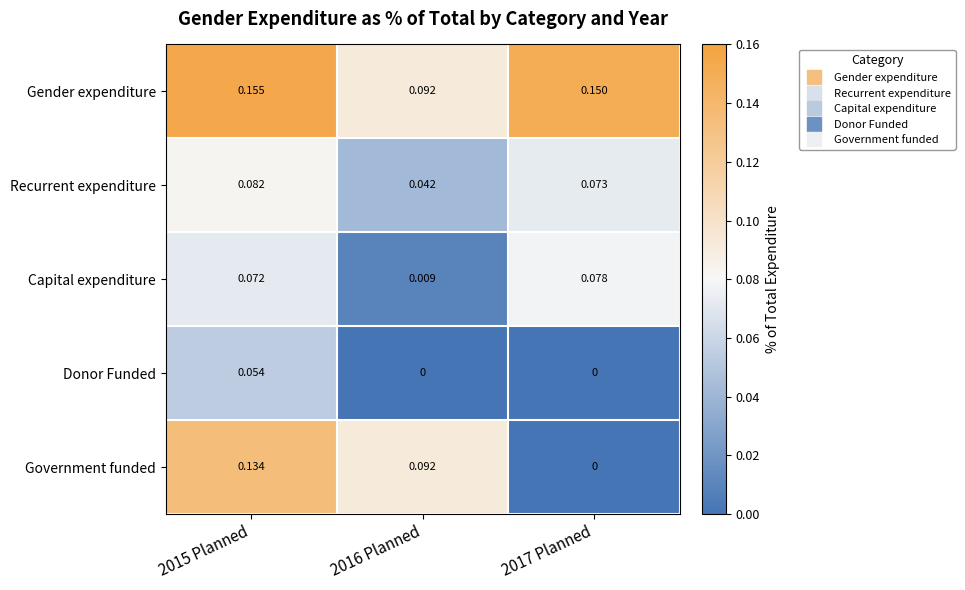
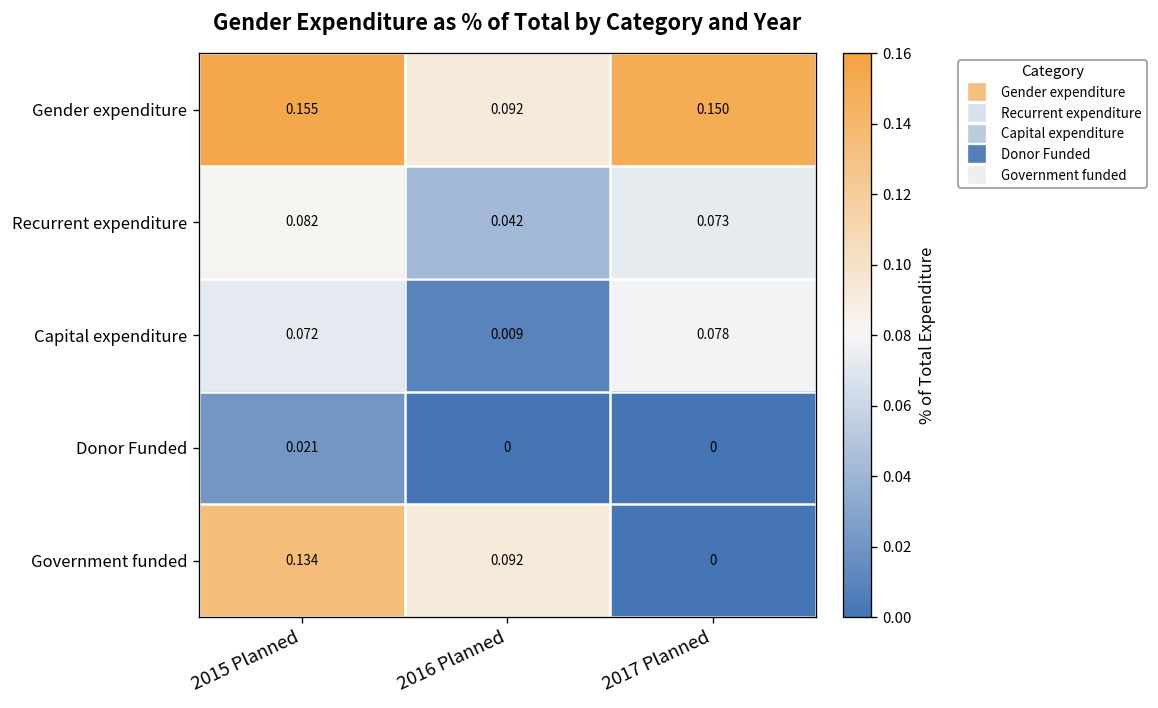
  {
    "Gender expenditure": {
      "2015 Planned": 0.155,
      "2016 Planned": 0.092,
      "2017 Planned": 0.150
    },
    "Recurrent expenditure": {
      "2015 Planned": 0.082,
      "2016 Planned": 0.042,
      "2017 Planned": 0.073
    },
    "Capital expenditure": {
      "2015 Planned": 0.072,
      "2016 Planned": 0.009,
      "2017 Planned": 0.078
    },
    "Donor Funded": {
-     "2015 Planned": 0.054,
+     "2015 Planned": 0.021,
      "2016 Planned": 0,
      "2017 Planned": 0
    },
    "Government funded": {
      "2015 Planned": 0.134,
      "2016 Planned": 0.092,
      "2017 Planned": 0
    }
  }
